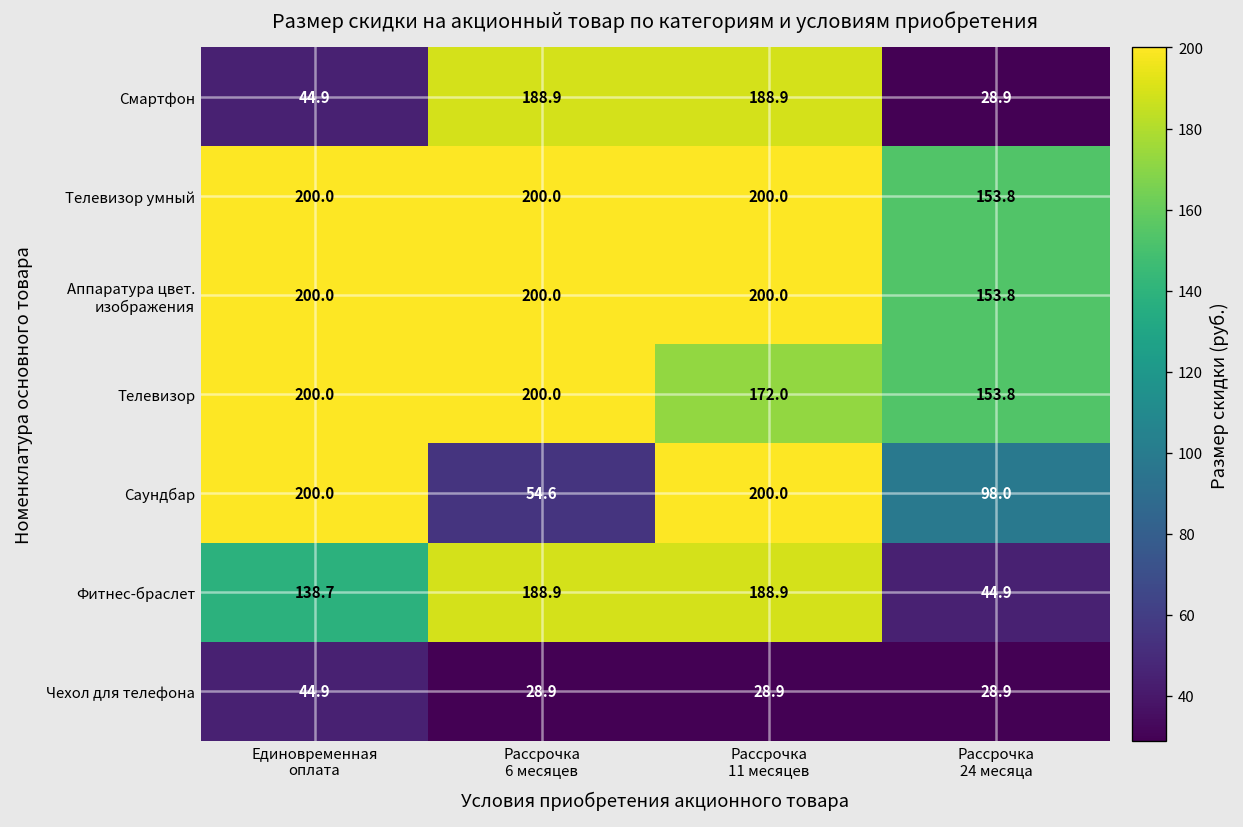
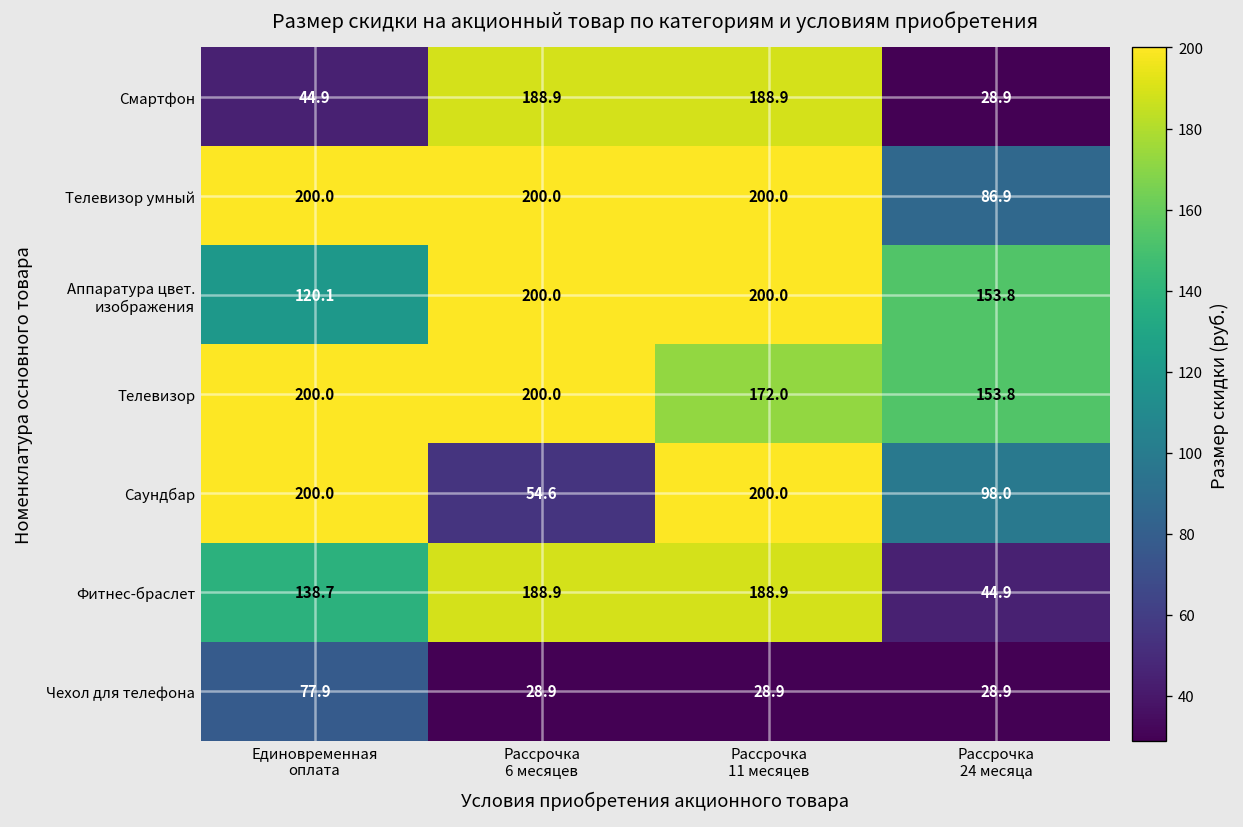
  {
    "Смартфон": {
      "Единовременная оплата": 44.9,
      "Рассрочка 6 месяцев": 188.9,
      "Рассрочка 11 месяцев": 188.9,
      "Рассрочка 24 месяца": 28.9
    },
    "Телевизор умный": {
      "Единовременная оплата": 200.0,
      "Рассрочка 6 месяцев": 200.0,
      "Рассрочка 11 месяцев": 200.0,
-     "Рассрочка 24 месяца": 153.8
+     "Рассрочка 24 месяца": 86.9
    },
    "Аппаратура цвет. изображения": {
-     "Единовременная оплата": 200.0,
+     "Единовременная оплата": 120.1,
      "Рассрочка 6 месяцев": 200.0,
      "Рассрочка 11 месяцев": 200.0,
      "Рассрочка 24 месяца": 153.8
    },
    "Телевизор": {
      "Единовременная оплата": 200.0,
      "Рассрочка 6 месяцев": 200.0,
      "Рассрочка 11 месяцев": 172.0,
      "Рассрочка 24 месяца": 153.8
    },
    "Саундбар": {
      "Единовременная оплата": 200.0,
      "Рассрочка 6 месяцев": 54.6,
      "Рассрочка 11 месяцев": 200.0,
      "Рассрочка 24 месяца": 98.0
    },
    "Фитнес-браслет": {
      "Единовременная оплата": 138.7,
      "Рассрочка 6 месяцев": 188.9,
      "Рассрочка 11 месяцев": 188.9,
      "Рассрочка 24 месяца": 44.9
    },
    "Чехол для телефона": {
-     "Единовременная оплата": 44.9,
+     "Единовременная оплата": 77.9,
      "Рассрочка 6 месяцев": 28.9,
      "Рассрочка 11 месяцев": 28.9,
      "Рассрочка 24 месяца": 28.9
    }
  }
